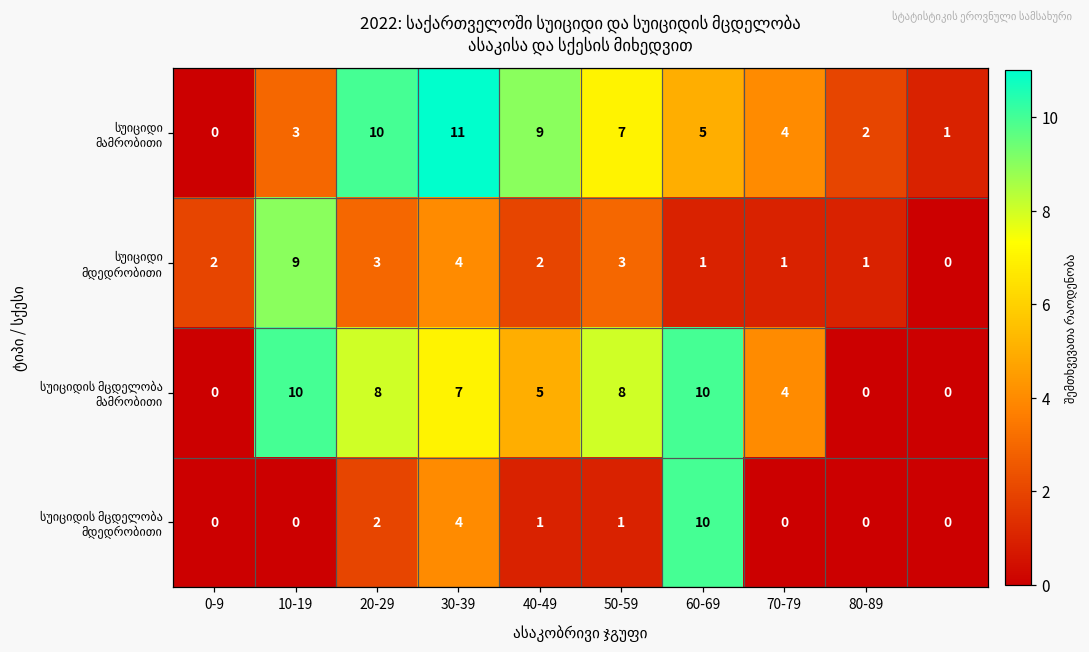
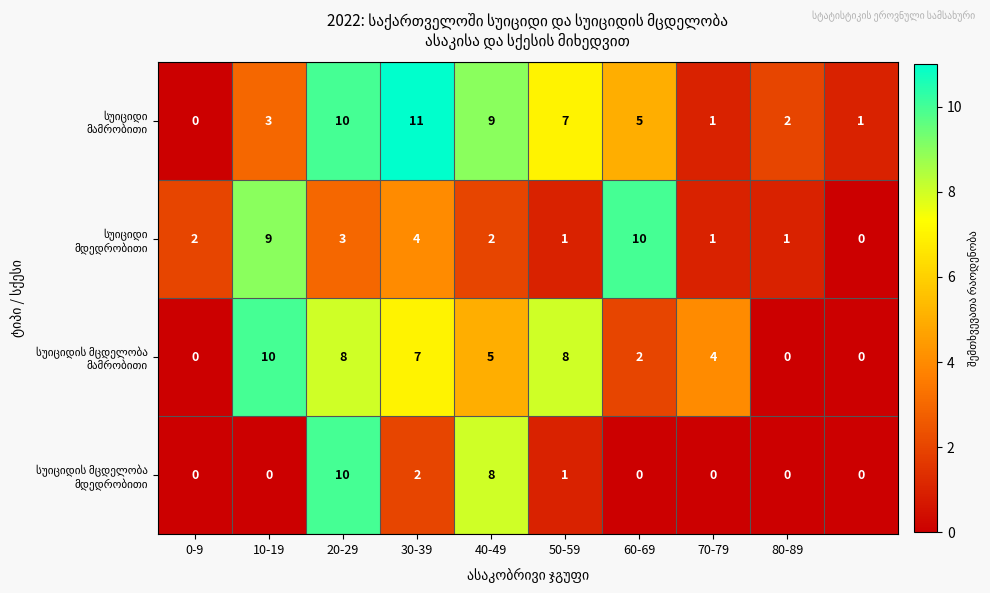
  {
    "სუიციდი მამრობითი": {
      "0-9": 0,
      "10-19": 3,
      "20-29": 10,
      "30-39": 11,
      "40-49": 9,
      "50-59": 7,
      "60-69": 5,
-     "70-79": 4,
+     "70-79": 1,
      "80-89": 2
    },
    "სუიციდი მდედრობითი": {
      "0-9": 2,
      "10-19": 9,
      "20-29": 3,
      "30-39": 4,
      "40-49": 2,
-     "50-59": 3,
-     "60-69": 1,
+     "50-59": 1,
+     "60-69": 10,
      "70-79": 1,
      "80-89": 1
    },
    "სუიციდის მცდელობა მამრობითი": {
      "0-9": 0,
      "10-19": 10,
      "20-29": 8,
      "30-39": 7,
      "40-49": 5,
      "50-59": 8,
-     "60-69": 10,
+     "60-69": 2,
      "70-79": 4,
      "80-89": 0
    },
    "სუიციდის მცდელობა მდედრობითი": {
      "0-9": 0,
      "10-19": 0,
-     "20-29": 2,
-     "30-39": 4,
-     "40-49": 1,
+     "20-29": 10,
+     "30-39": 2,
+     "40-49": 8,
      "50-59": 1,
-     "60-69": 10,
+     "60-69": 0,
      "70-79": 0,
      "80-89": 0
    }
  }
